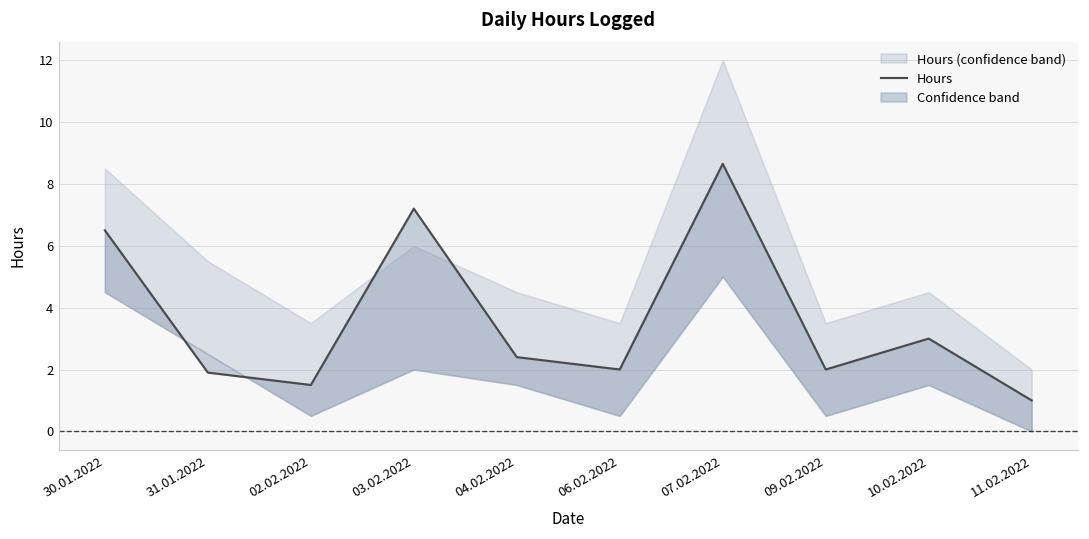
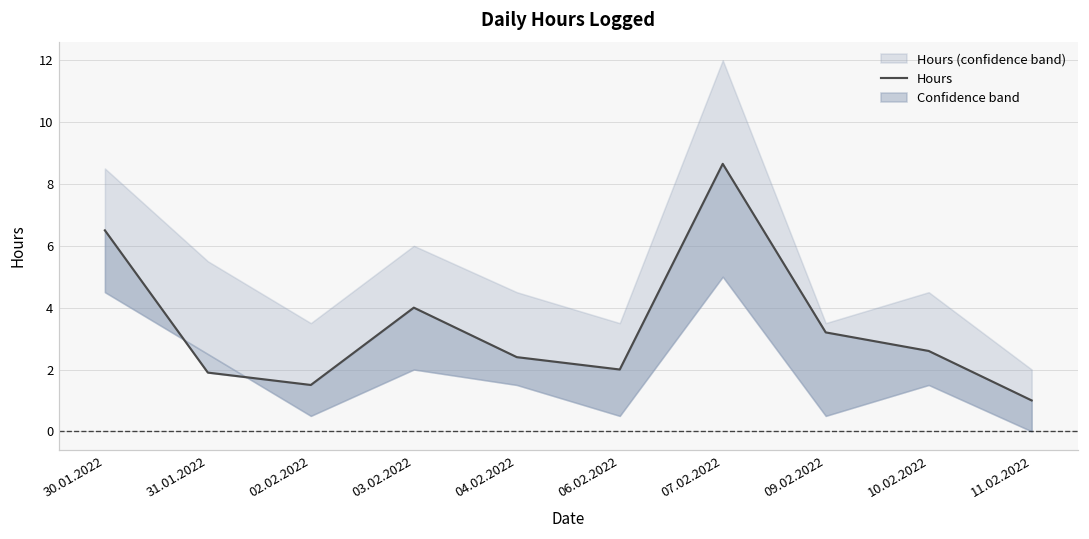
  {
    "Hours": {
      "31.01.2022": 1.9,
-     "03.02.2022": 7.2,
-     "09.02.2022": 2.0,
-     "10.02.2022": 3.0
+     "03.02.2022": 4.0,
+     "09.02.2022": 3.2,
+     "10.02.2022": 2.6
    }
  }
